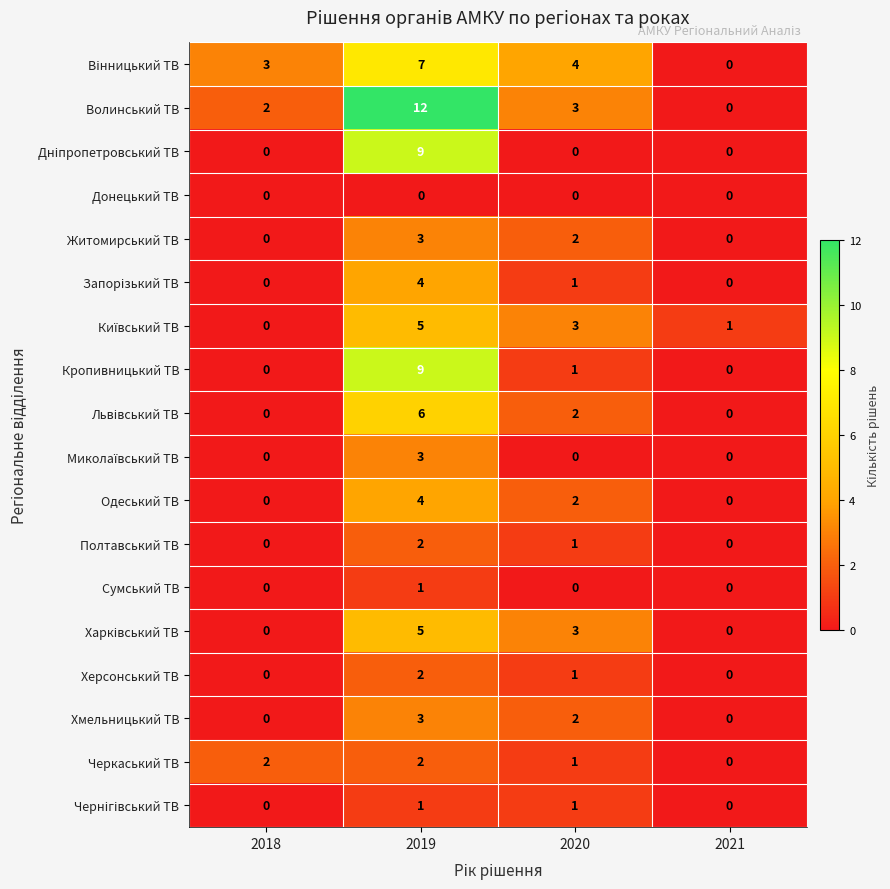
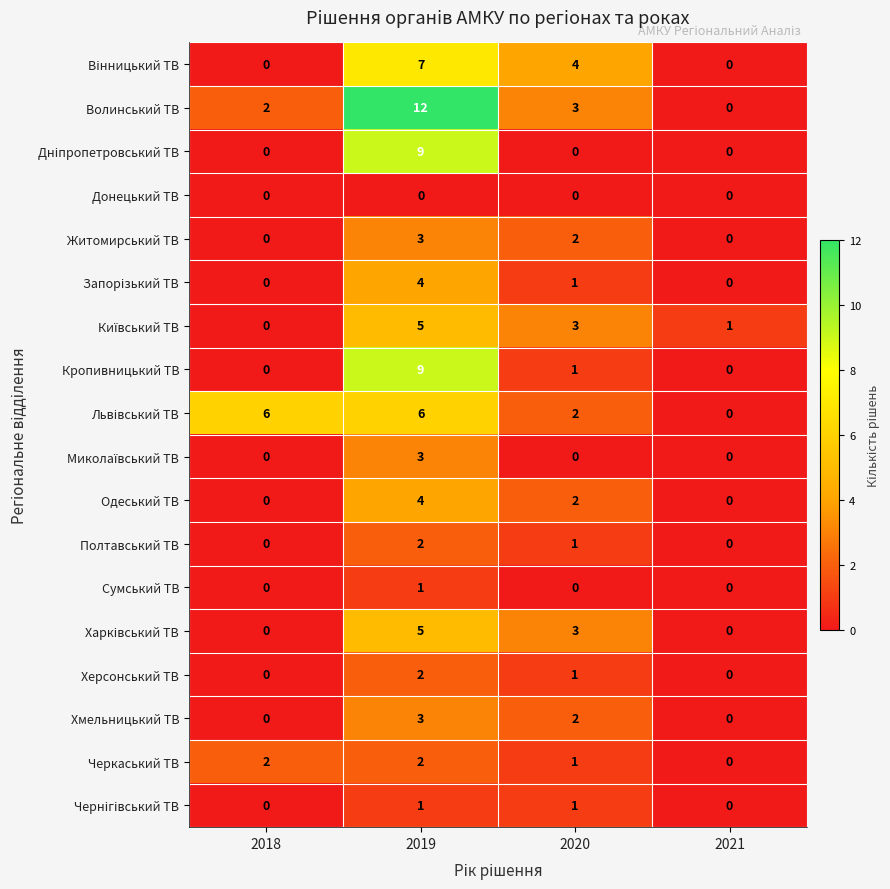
  {
    "Вінницький ТВ": {
-     "2018": 3,
+     "2018": 0,
      "2019": 7,
      "2020": 4,
      "2021": 0
    },
    "Волинський ТВ": {
      "2018": 2,
      "2019": 12,
      "2020": 3,
      "2021": 0
    },
    "Дніпропетровський ТВ": {
      "2018": 0,
      "2019": 9,
      "2020": 0,
      "2021": 0
    },
    "Донецький ТВ": {
      "2018": 0,
      "2019": 0,
      "2020": 0,
      "2021": 0
    },
    "Житомирський ТВ": {
      "2018": 0,
      "2019": 3,
      "2020": 2,
      "2021": 0
    },
    "Запорізький ТВ": {
      "2018": 0,
      "2019": 4,
      "2020": 1,
      "2021": 0
    },
    "Київський ТВ": {
      "2018": 0,
      "2019": 5,
      "2020": 3,
      "2021": 1
    },
    "Кропивницький ТВ": {
      "2018": 0,
      "2019": 9,
      "2020": 1,
      "2021": 0
    },
    "Львівський ТВ": {
-     "2018": 0,
+     "2018": 6,
      "2019": 6,
      "2020": 2,
      "2021": 0
    },
    "Миколаївський ТВ": {
      "2018": 0,
      "2019": 3,
      "2020": 0,
      "2021": 0
    },
    "Одеський ТВ": {
      "2018": 0,
      "2019": 4,
      "2020": 2,
      "2021": 0
    },
    "Полтавський ТВ": {
      "2018": 0,
      "2019": 2,
      "2020": 1,
      "2021": 0
    },
    "Сумський ТВ": {
      "2018": 0,
      "2019": 1,
      "2020": 0,
      "2021": 0
    },
    "Харківський ТВ": {
      "2018": 0,
      "2019": 5,
      "2020": 3,
      "2021": 0
    },
    "Херсонський ТВ": {
      "2018": 0,
      "2019": 2,
      "2020": 1,
      "2021": 0
    },
    "Хмельницький ТВ": {
      "2018": 0,
      "2019": 3,
      "2020": 2,
      "2021": 0
    },
    "Черкаський ТВ": {
      "2018": 2,
      "2019": 2,
      "2020": 1,
      "2021": 0
    },
    "Чернігівський ТВ": {
      "2018": 0,
      "2019": 1,
      "2020": 1,
      "2021": 0
    }
  }
